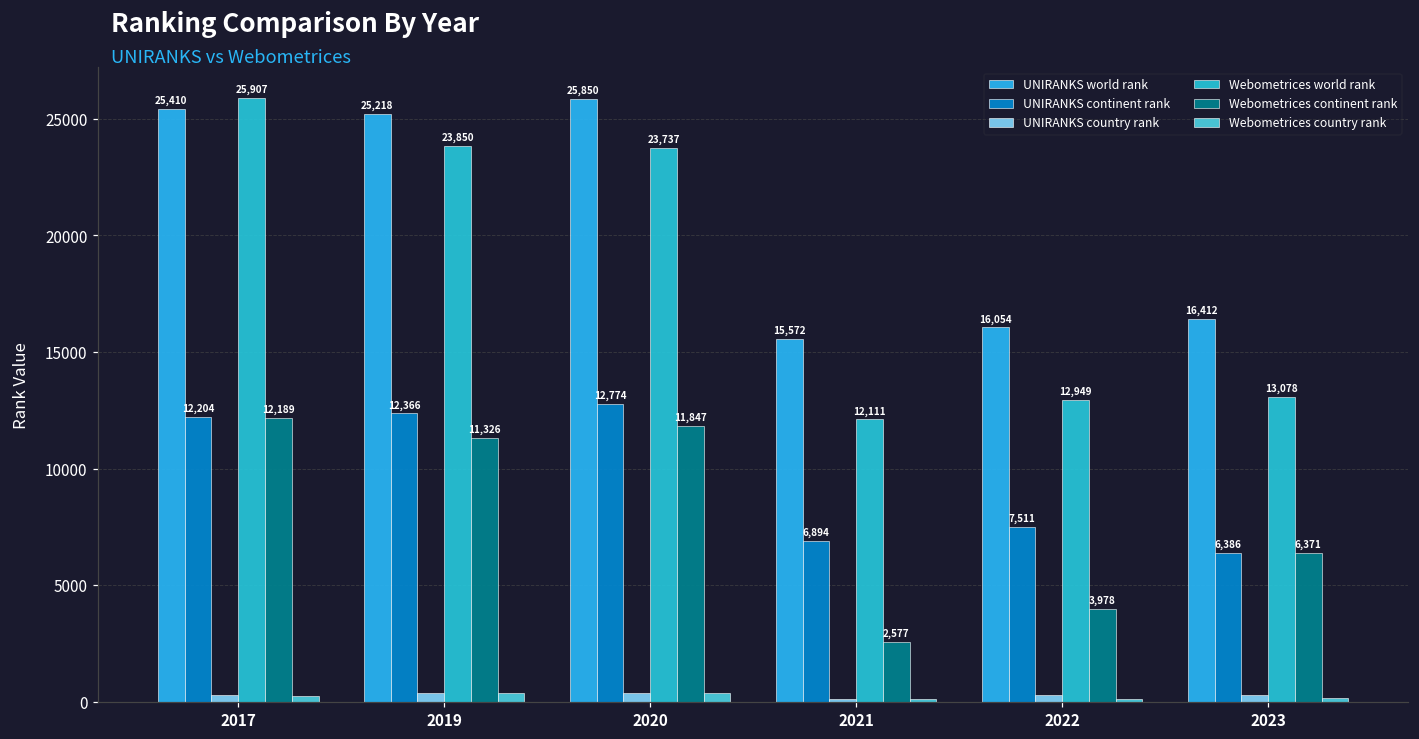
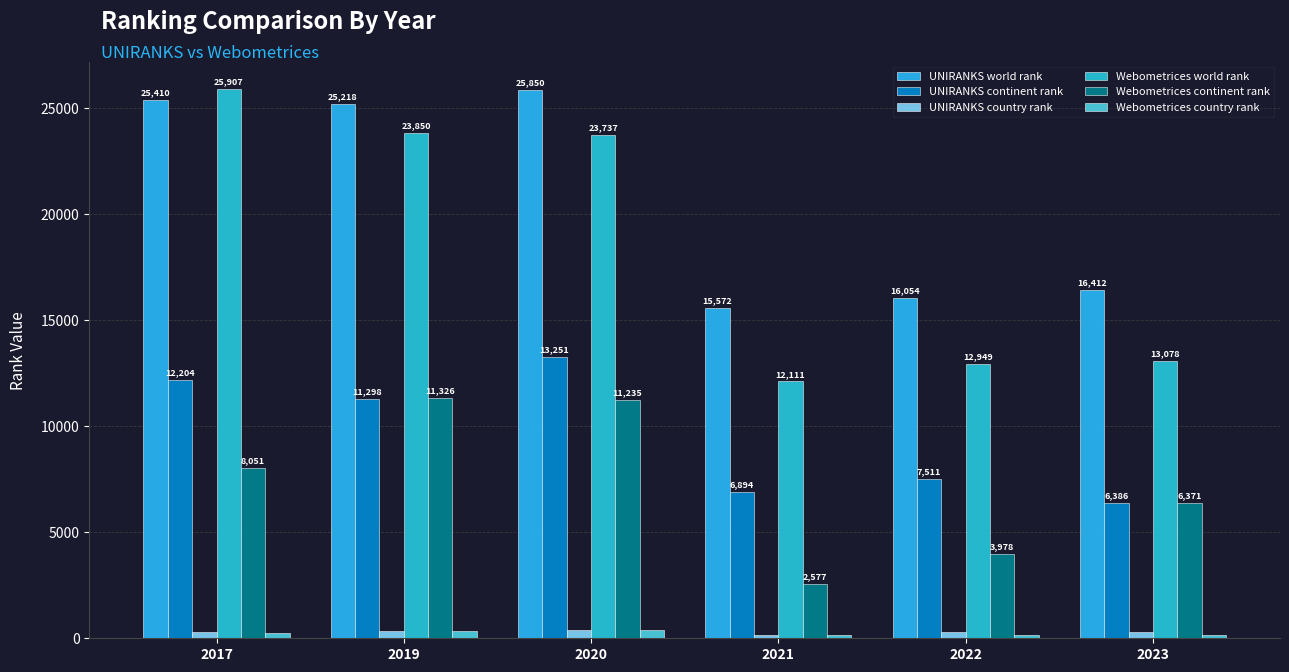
  {
    "UNIRANKS continent rank": {
      "2017": "12,204",
-     "2019": "12,366",
-     "2020": "12,774",
+     "2019": "11,298",
+     "2020": "13,251",
      "2021": "6,894",
      "2022": "7,511",
      "2023": "6,386"
    },
    "Webometrices continent rank": {
-     "2017": "12,189",
+     "2017": "8,051",
      "2019": "11,326",
-     "2020": "11,847",
+     "2020": "11,235",
      "2021": "2,577",
      "2022": "3,978",
      "2023": "6,371"
    }
  }
